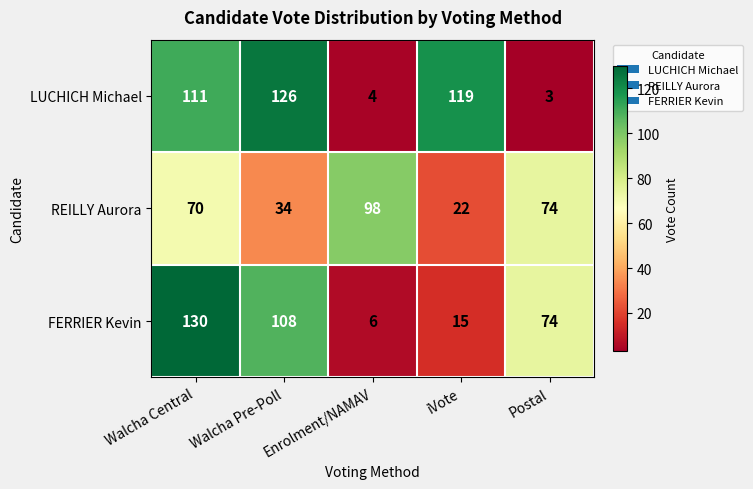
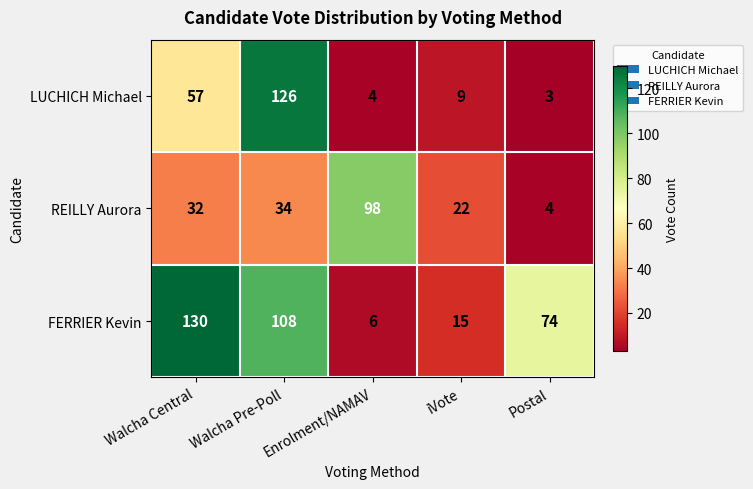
  {
    "LUCHICH Michael": {
-     "Walcha Central": 111,
+     "Walcha Central": 57,
      "Walcha Pre-Poll": 126,
      "Enrolment/NAMAV": 4,
-     "iVote": 119,
+     "iVote": 9,
      "Postal": 3
    },
    "REILLY Aurora": {
-     "Walcha Central": 70,
+     "Walcha Central": 32,
      "Walcha Pre-Poll": 34,
      "Enrolment/NAMAV": 98,
      "iVote": 22,
-     "Postal": 74
+     "Postal": 4
    },
    "FERRIER Kevin": {
      "Walcha Central": 130,
      "Walcha Pre-Poll": 108,
      "Enrolment/NAMAV": 6,
      "iVote": 15,
      "Postal": 74
    }
  }
